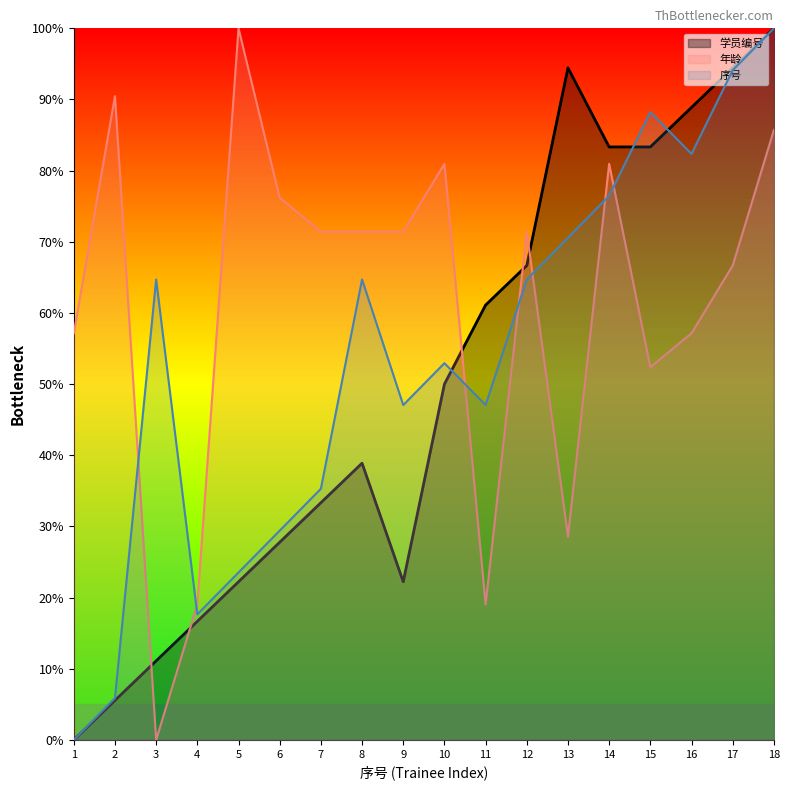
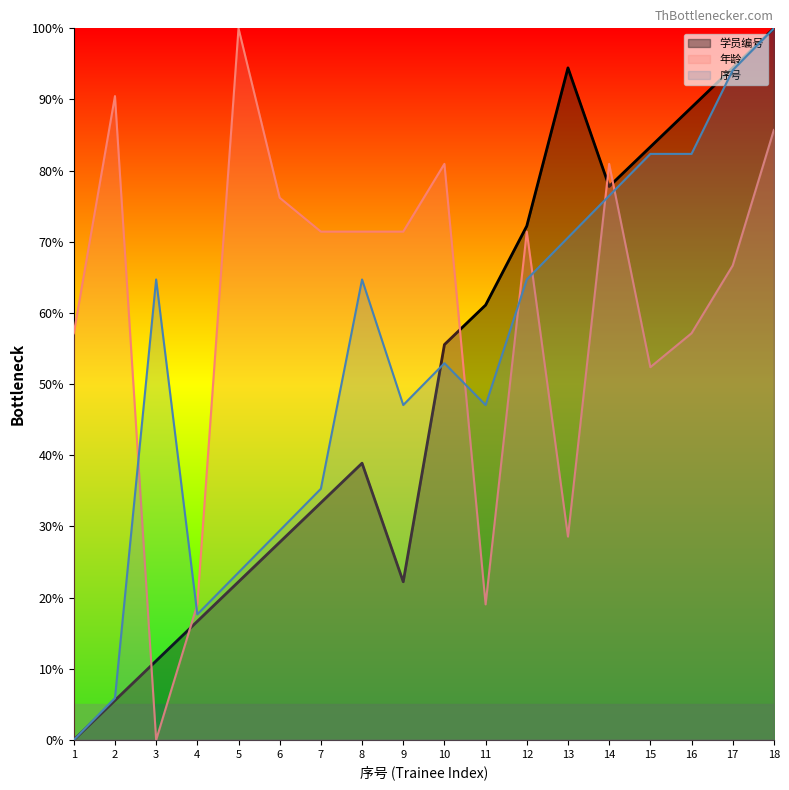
  {
    "学员编号": {
      "3": "11%",
      "4": "17%",
      "5": "22%",
      "6": "28%",
      "7": "33%",
      "8": "39%",
      "9": "22%",
-     "10": "50%",
+     "10": "56%",
      "11": "61%",
-     "12": "67%",
+     "12": "72%",
      "13": "94%",
-     "14": "83%",
+     "14": "78%",
      "15": "83%",
      "16": "89%"
    },
    "年龄": {
      "1": "57%",
      "2": "90%",
      "4": "19%",
      "5": "100%",
      "6": "76%",
      "7": "71%",
      "8": "71%",
      "9": "71%",
      "10": "81%",
      "11": "19%",
      "12": "71%",
      "13": "29%",
      "14": "81%",
      "15": "52%",
      "16": "57%",
      "17": "67%",
      "18": "86%"
    },
    "序号": {
      "3": "65%",
      "4": "18%",
      "5": "24%",
      "6": "29%",
      "7": "35%",
      "8": "65%",
      "9": "47%",
      "10": "53%",
      "11": "47%",
      "12": "65%",
      "13": "71%",
      "14": "76%",
-     "15": "88%",
+     "15": "82%",
      "16": "82%"
    }
  }
